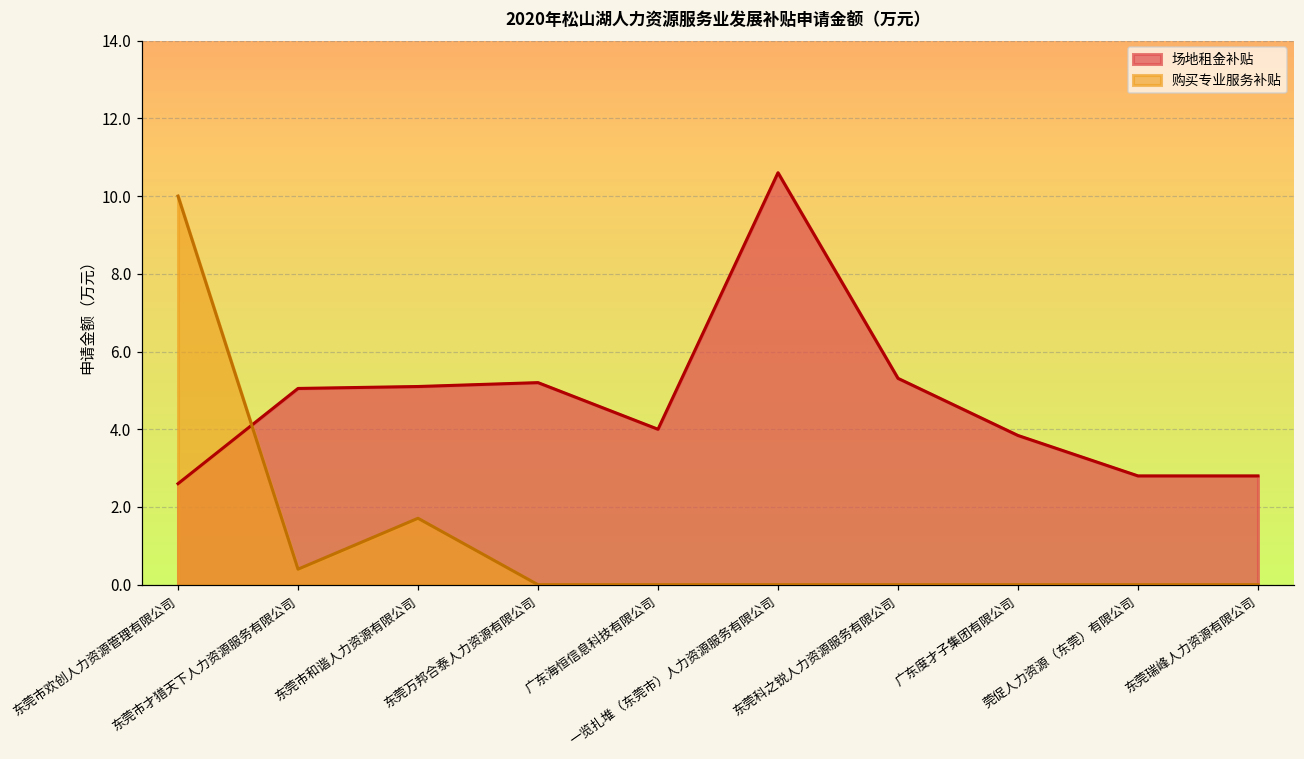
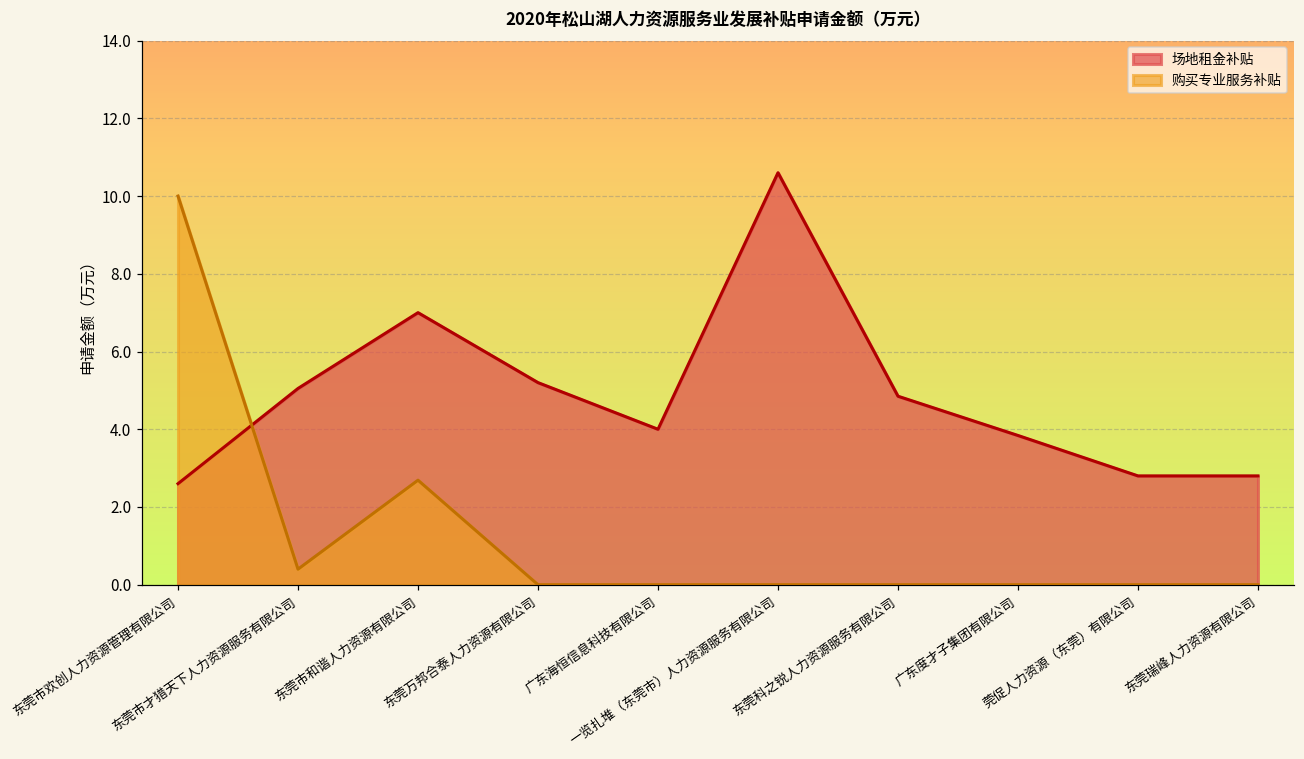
  {
    "场地租金补贴": {
      "东莞市欢创人力资源管理有限公司": 2.6,
      "东莞市才猎天下人力资源服务有限公司": 5.1,
-     "东莞市和谐人力资源有限公司": 5.1,
+     "东莞市和谐人力资源有限公司": 7.0,
      "东莞万邦合泰人力资源有限公司": 5.2,
      "广东海恒信息科技有限公司": 4.0,
      "一览扎堆（东莞市）人力资源服务有限公司": 10.6,
-     "东莞科之锐人力资源服务有限公司": 5.3,
+     "东莞科之锐人力资源服务有限公司": 4.9,
      "广东度才子集团有限公司": 3.8,
      "莞促人力资源（东莞）有限公司": 2.8,
      "东莞瑞峰人力资源有限公司": 2.8
    },
    "购买专业服务补贴": {
      "东莞市欢创人力资源管理有限公司": 10.0,
      "东莞市才猎天下人力资源服务有限公司": 0.4,
-     "东莞市和谐人力资源有限公司": 1.7,
+     "东莞市和谐人力资源有限公司": 2.7,
      "东莞万邦合泰人力资源有限公司": 0.0,
      "广东海恒信息科技有限公司": 0.0,
      "一览扎堆（东莞市）人力资源服务有限公司": 0.0,
      "东莞科之锐人力资源服务有限公司": 0.0,
      "广东度才子集团有限公司": 0.0,
      "莞促人力资源（东莞）有限公司": 0.0,
      "东莞瑞峰人力资源有限公司": 0.0
    }
  }
